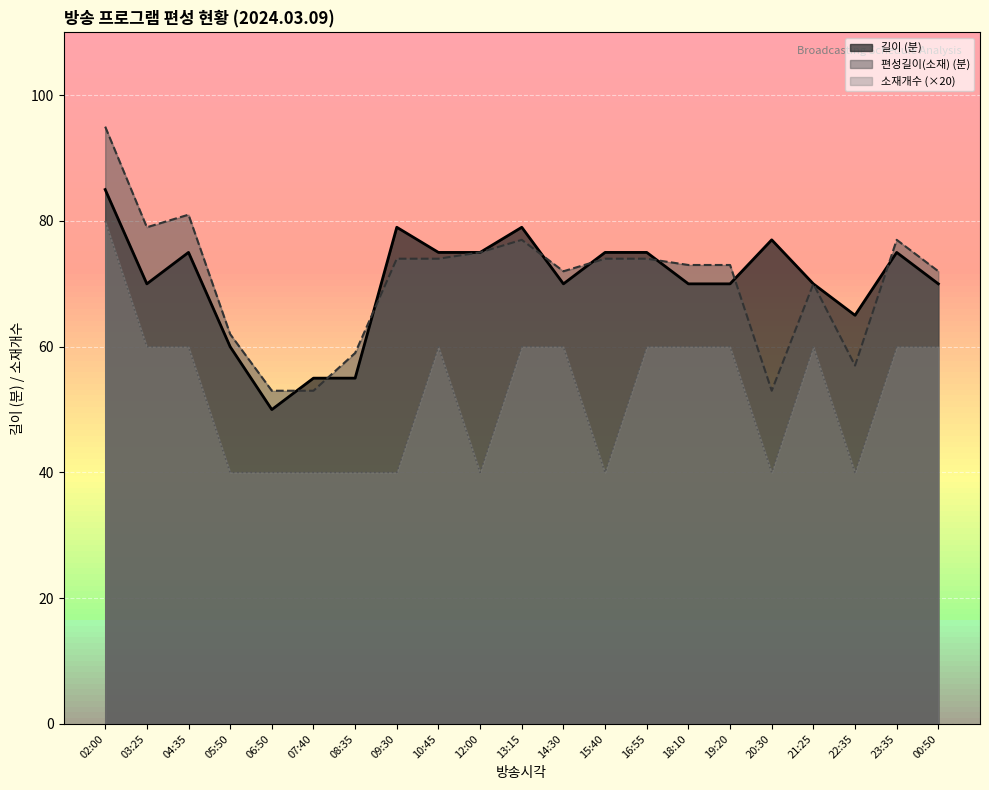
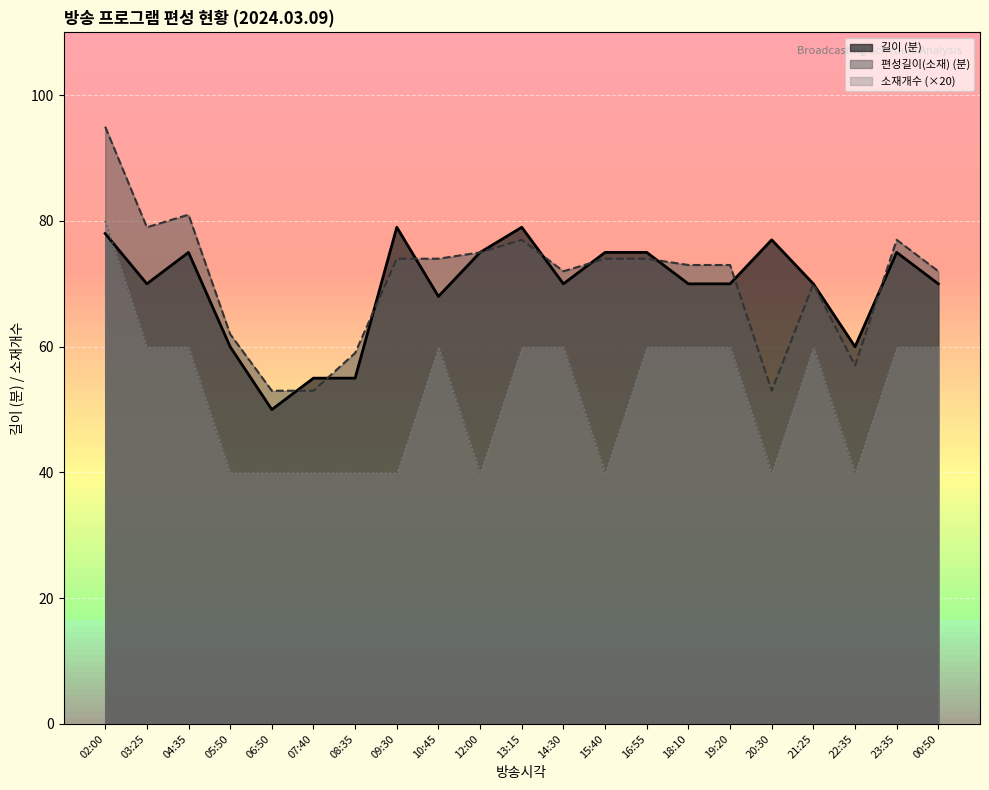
  {
    "길이 (분)": {
-     "02:00": 85,
+     "02:00": 78,
      "03:25": 70,
      "04:35": 75,
      "05:50": 60,
      "06:50": 50,
      "07:40": 55,
      "08:35": 55,
      "09:30": 79,
-     "10:45": 75,
+     "10:45": 68,
      "13:15": 79,
      "14:30": 70,
      "15:40": 75,
      "16:55": 75,
      "18:10": 70,
      "19:20": 70,
      "20:30": 77,
-     "22:35": 65,
+     "22:35": 60,
      "23:35": 75,
      "00:50": 70
    },
    "편성길이(소재) (분)": {
      "02:00": 95,
      "03:25": 79,
      "04:35": 81,
      "05:50": 62,
      "06:50": 53,
      "07:40": 53,
      "08:35": 59,
      "09:30": 74,
      "10:45": 74,
      "13:15": 77,
      "14:30": 72,
      "15:40": 74,
      "16:55": 74,
      "18:10": 73,
      "19:20": 73,
      "20:30": 53,
      "22:35": 57,
      "23:35": 77,
      "00:50": 72
    },
    "소재개수 (×20)": {
      "02:00": 80,
      "03:25": 60,
      "04:35": 60,
      "05:50": 40,
      "06:50": 40,
      "07:40": 40,
      "08:35": 40,
      "09:30": 40,
      "10:45": 60,
      "12:00": 40,
      "13:15": 60,
      "14:30": 60,
      "15:40": 40,
      "16:55": 60,
      "18:10": 60,
      "19:20": 60,
      "20:30": 40,
      "21:25": 60,
      "22:35": 40,
      "23:35": 60,
      "00:50": 60
    }
  }
